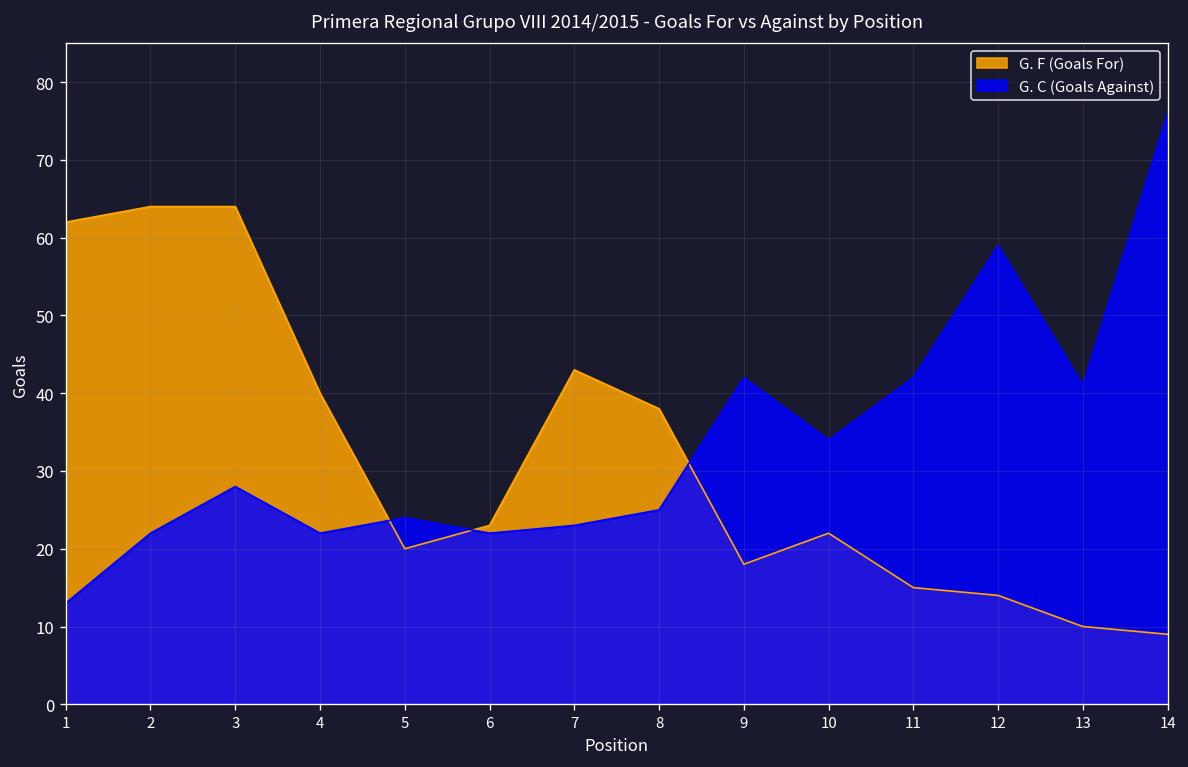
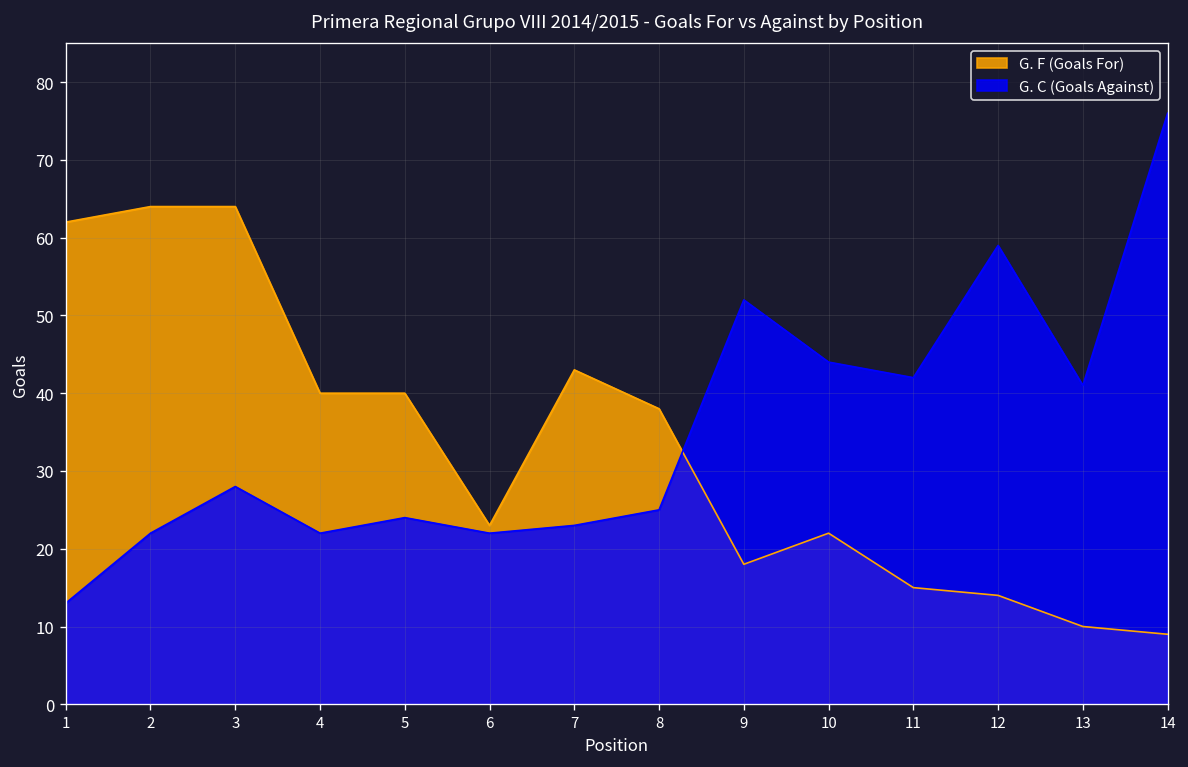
  {
    "G. F (Goals For)": {
      "1": 62,
      "2": 64,
      "3": 64,
      "4": 40,
-     "5": 20,
+     "5": 40,
      "6": 23,
      "7": 43,
      "8": 38,
      "9": 18,
      "10": 22,
      "11": 15,
      "12": 14,
      "13": 10,
      "14": 9
    },
    "G. C (Goals Against)": {
      "1": 13,
      "2": 22,
      "3": 28,
      "4": 22,
      "5": 24,
      "6": 22,
      "7": 23,
      "8": 25,
-     "9": 42,
-     "10": 34,
+     "9": 52,
+     "10": 44,
      "11": 42,
      "12": 59,
      "13": 41,
      "14": 76
    }
  }
